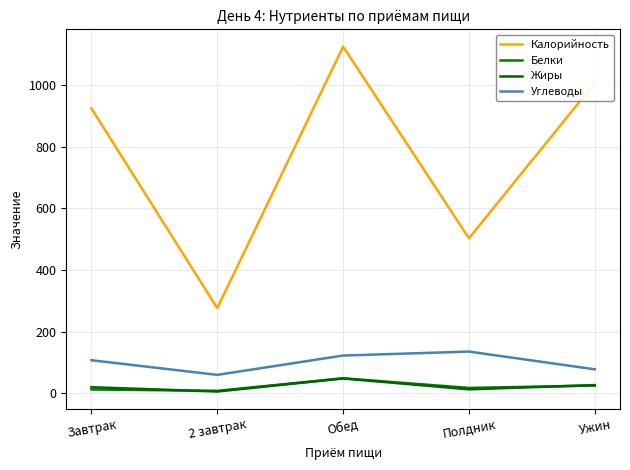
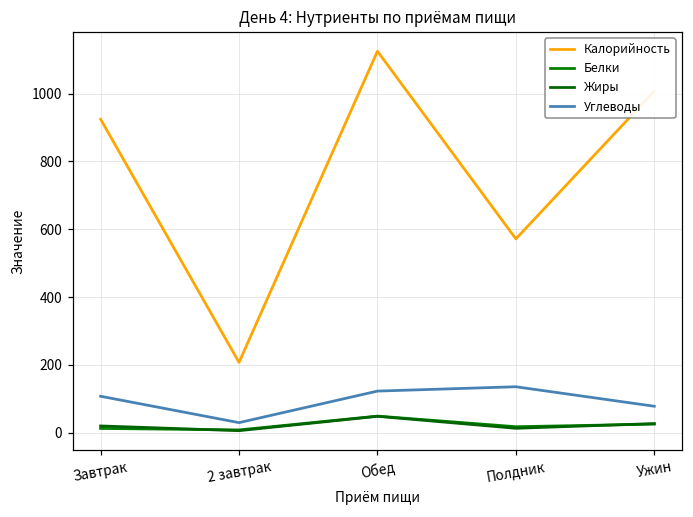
  {
    "Калорийность": {
      "Завтрак": 920,
-     "2 завтрак": 280,
+     "2 завтрак": 210,
      "Обед": 1120,
-     "Полдник": 500
+     "Полдник": 570
    },
    "Углеводы": {
      "Завтрак": 110,
-     "2 завтрак": 60,
+     "2 завтрак": 30,
      "Обед": 120,
      "Полдник": 140,
      "Ужин": 80
    }
  }
